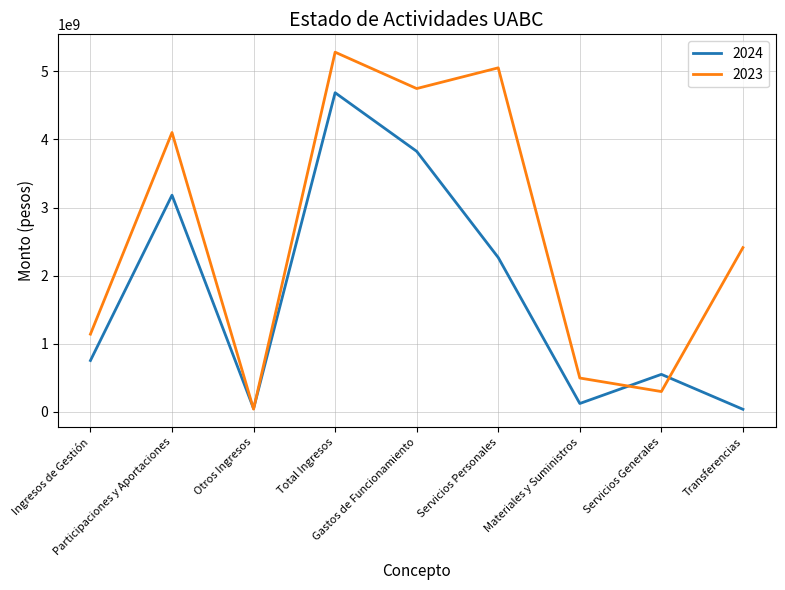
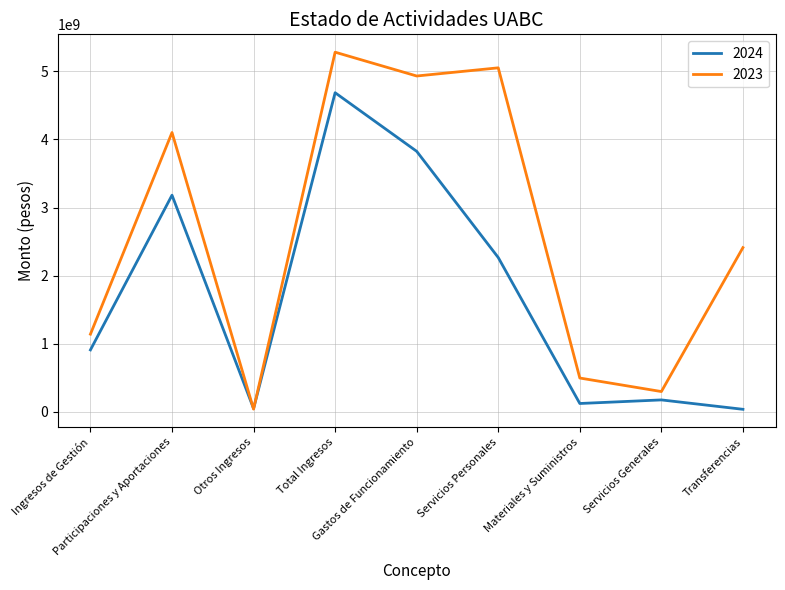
  {
    "2024": {
-     "Ingresos de Gestión": 800000000,
+     "Ingresos de Gestión": 900000000,
      "Participaciones y Aportaciones": 3200000000,
      "Total Ingresos": 4700000000,
      "Gastos de Funcionamiento": 3800000000,
      "Servicios Personales": 2300000000,
      "Materiales y Suministros": 100000000,
-     "Servicios Generales": 500000000,
+     "Servicios Generales": 200000000,
      "Transferencias": 0
    },
    "2023": {
      "Ingresos de Gestión": 1100000000,
      "Participaciones y Aportaciones": 4100000000,
      "Total Ingresos": 5300000000,
-     "Gastos de Funcionamiento": 4700000000,
+     "Gastos de Funcionamiento": 4900000000,
      "Servicios Personales": 5100000000,
      "Materiales y Suministros": 500000000,
      "Servicios Generales": 300000000,
      "Transferencias": 2400000000
    }
  }
